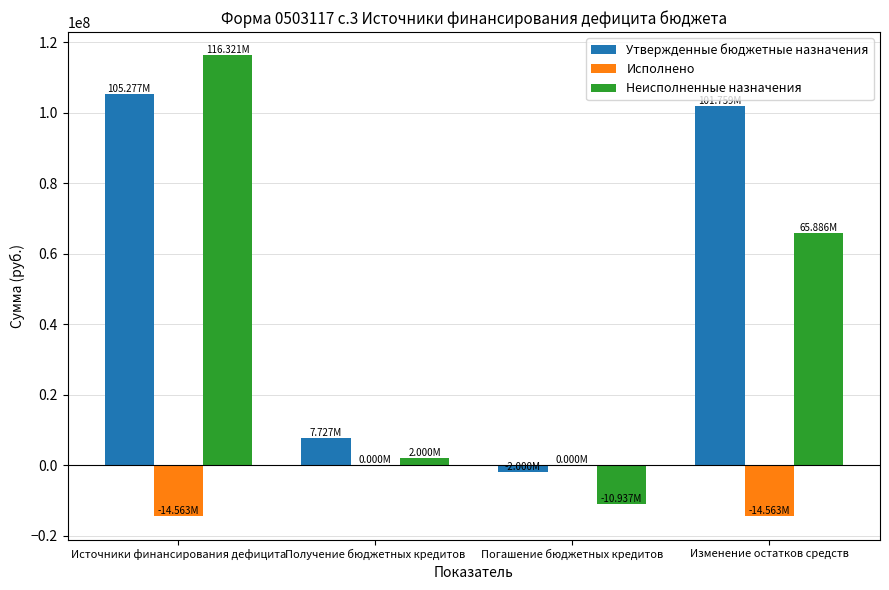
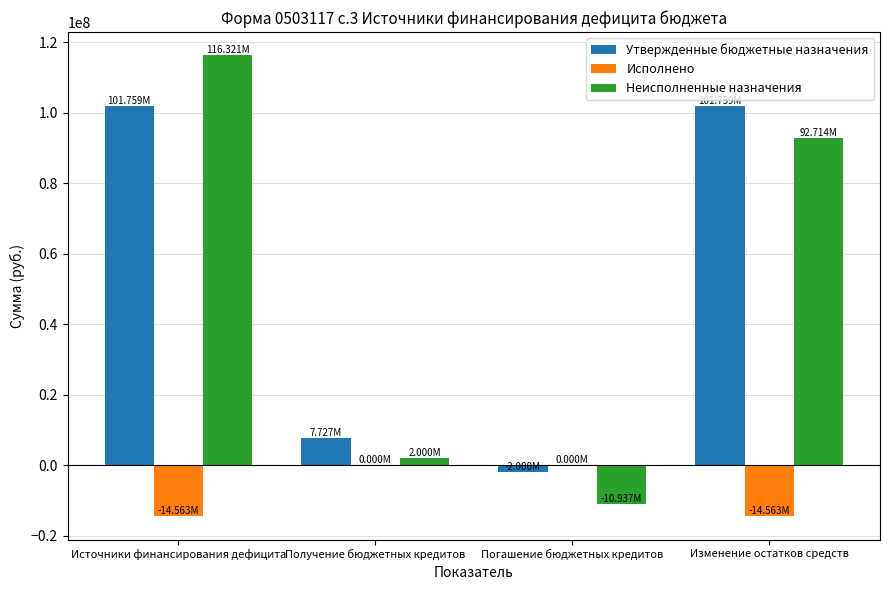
  {
    "Утвержденные бюджетные назначения": {
-     "Источники финансирования дефицита": "105.277M",
+     "Источники финансирования дефицита": "101.759M",
      "Получение бюджетных кредитов": "7.727M",
      "Погашение бюджетных кредитов": "-2.000M"
    },
    "Исполнено": {
      "Источники финансирования дефицита": "-14.563M",
      "Получение бюджетных кредитов": "0.000M",
      "Погашение бюджетных кредитов": "0.000M",
      "Изменение остатков средств": "-14.563M"
    },
    "Неисполненные назначения": {
      "Источники финансирования дефицита": "116.321M",
      "Получение бюджетных кредитов": "2.000M",
      "Погашение бюджетных кредитов": "-10.937M",
-     "Изменение остатков средств": "65.886M"
+     "Изменение остатков средств": "92.714M"
    }
  }
